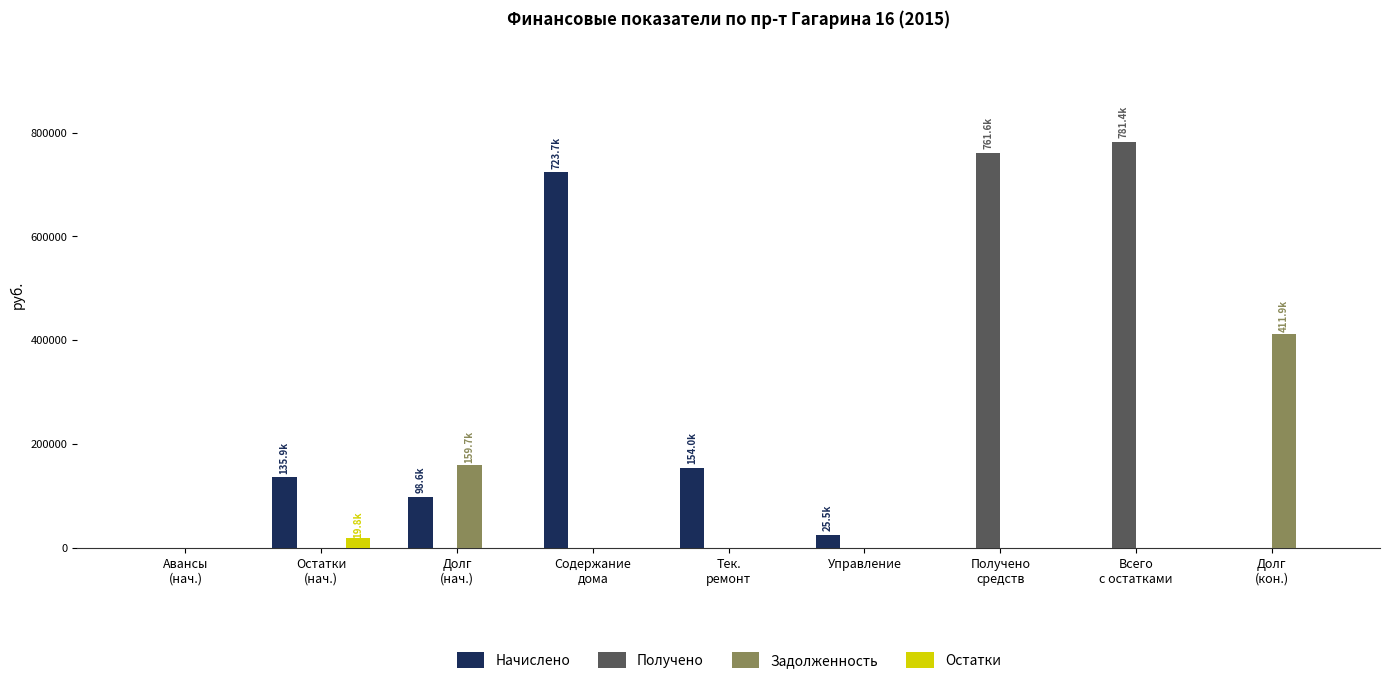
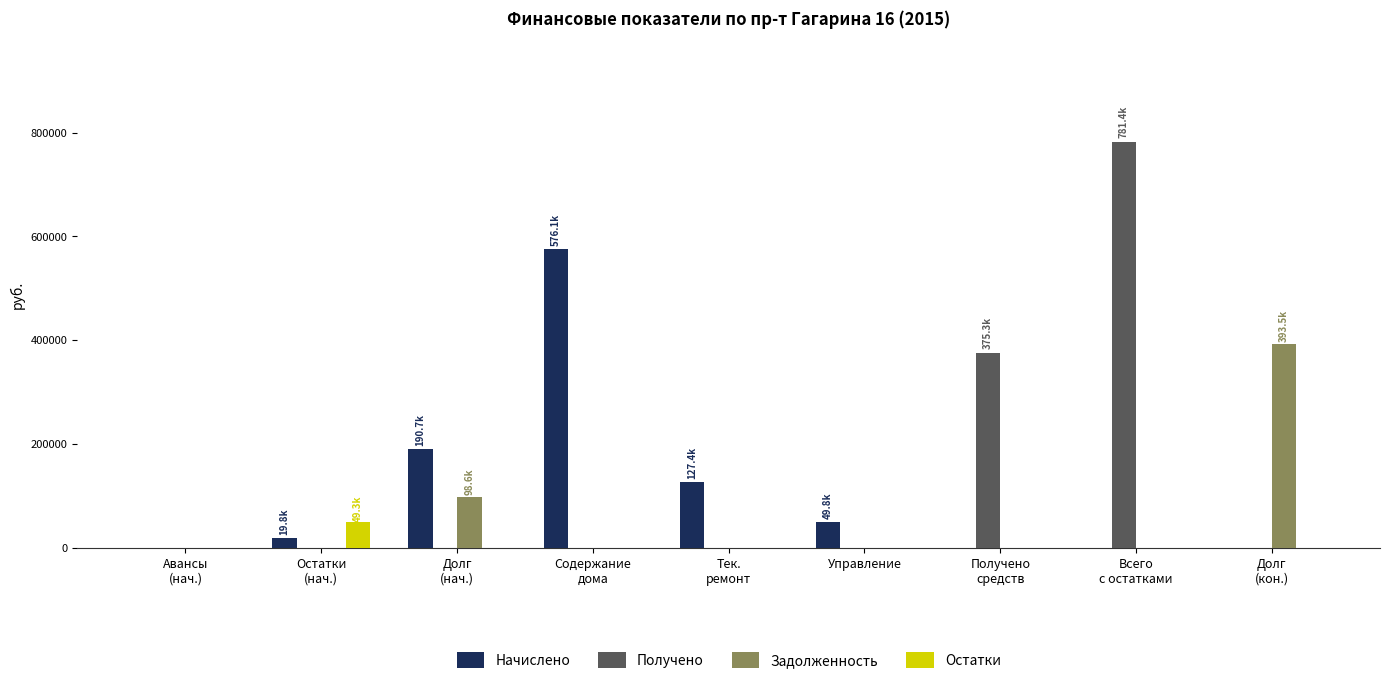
  {
    "Начислено": {
-     "Остатки (нач.)": "135.9k",
-     "Долг (нач.)": "98.6k",
-     "Содержание дома": "723.7k",
-     "Тек. ремонт": "154.0k",
-     "Управление": "25.5k"
+     "Остатки (нач.)": "19.8k",
+     "Долг (нач.)": "190.7k",
+     "Содержание дома": "576.1k",
+     "Тек. ремонт": "127.4k",
+     "Управление": "49.8k"
    },
    "Получено": {
-     "Получено средств": "761.6k",
+     "Получено средств": "375.3k",
      "Всего с остатками": "781.4k"
    },
    "Задолженность": {
-     "Долг (нач.)": "159.7k",
-     "Долг (кон.)": "411.9k"
+     "Долг (нач.)": "98.6k",
+     "Долг (кон.)": "393.5k"
    },
    "Остатки": {
-     "Остатки (нач.)": "19.8k"
+     "Остатки (нач.)": "49.3k"
    }
  }
